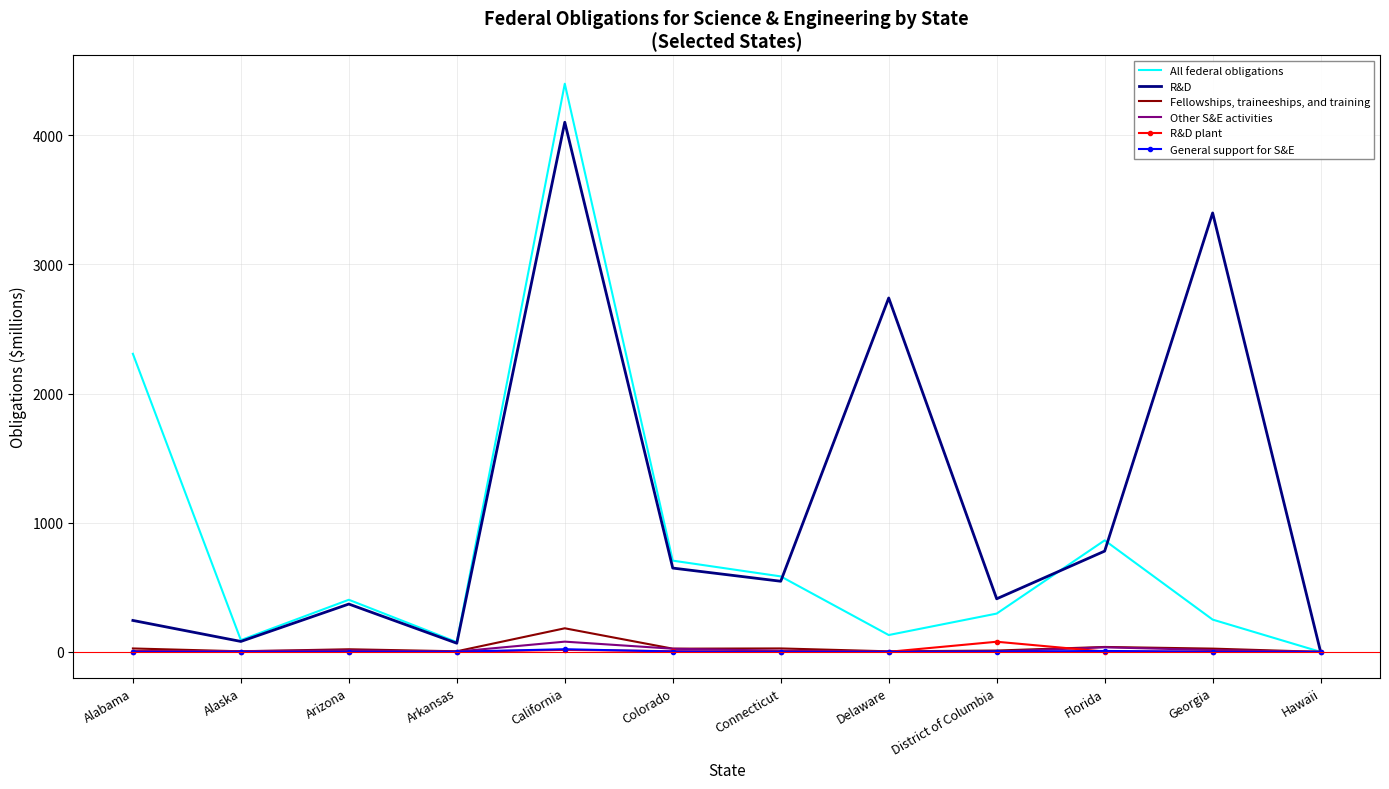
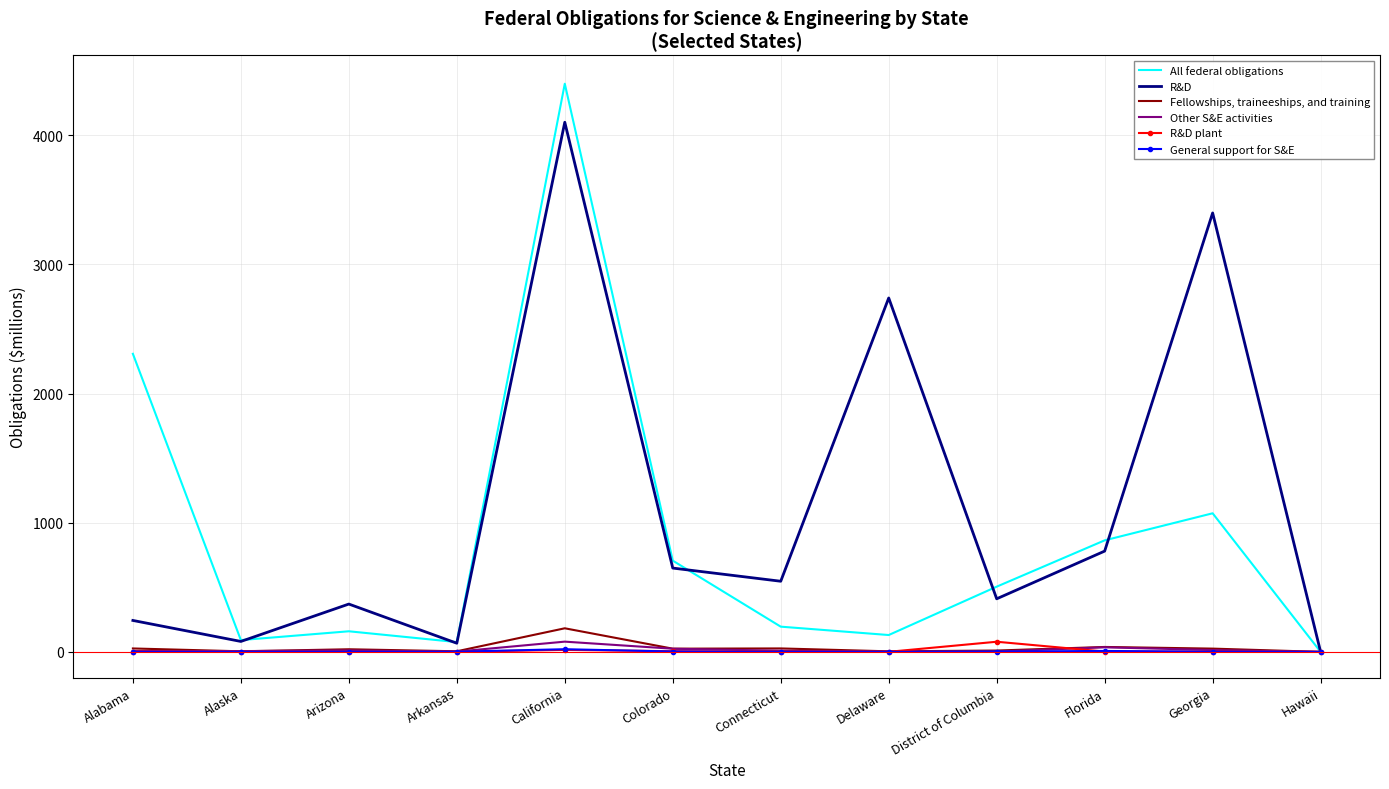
  {
    "All federal obligations": {
      "Alabama": 2310,
-     "Arizona": 400,
+     "Arizona": 160,
      "California": 4400,
      "Colorado": 710,
-     "Connecticut": 580,
+     "Connecticut": 200,
      "Delaware": 130,
-     "District of Columbia": 300,
+     "District of Columbia": 500,
      "Florida": 860,
-     "Georgia": 250
+     "Georgia": 1070
    },
    "R&D": {
      "Alabama": 240,
      "Arizona": 370,
      "California": 4100,
      "Colorado": 650,
      "Connecticut": 550,
      "Delaware": 2740,
      "District of Columbia": 410,
      "Florida": 780,
      "Georgia": 3400
    },
    "Fellowships, traineeships, and training": {
      "Alabama": 30,
      "California": 180
    },
    "Other S&E activities": {
      "California": 80
    },
    "R&D plant": {
      "District of Columbia": 80
    }
  }
